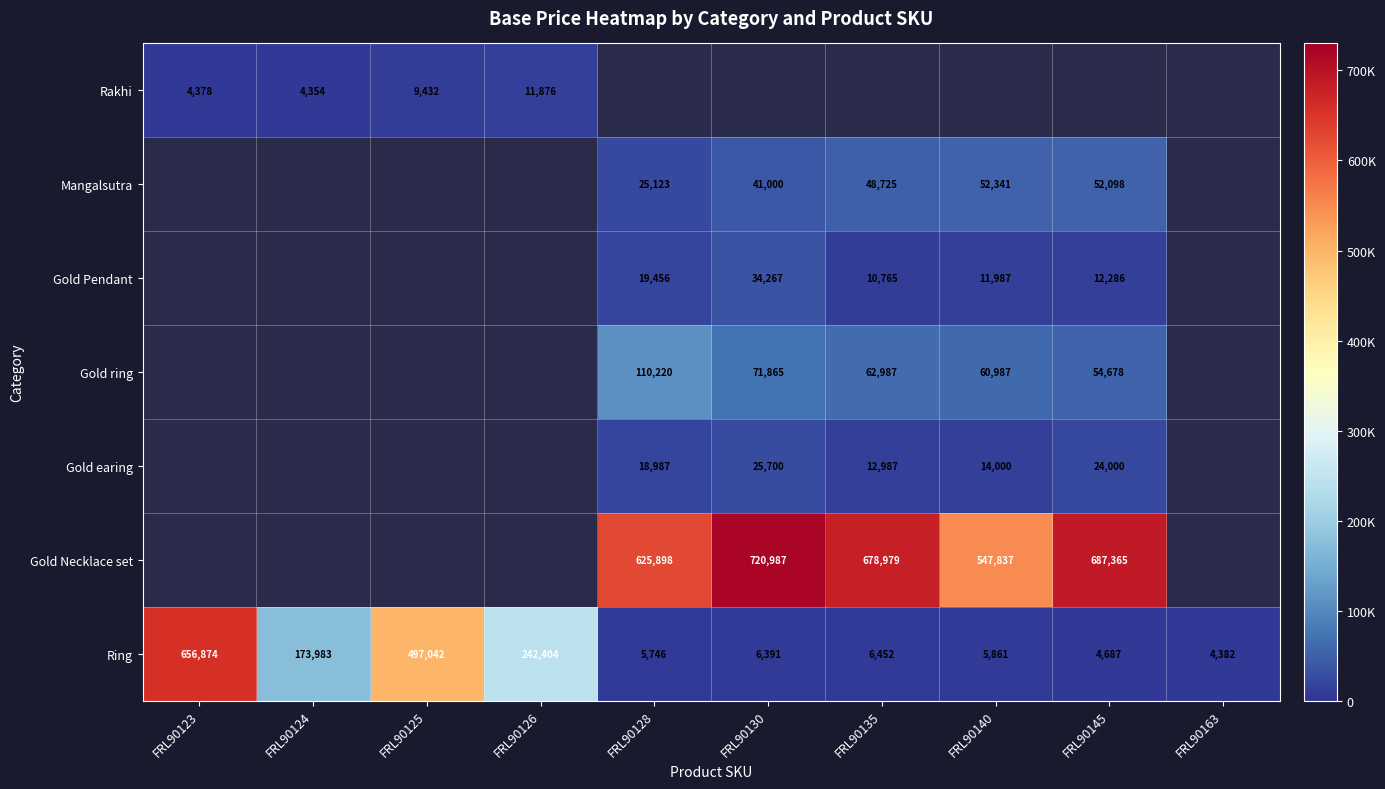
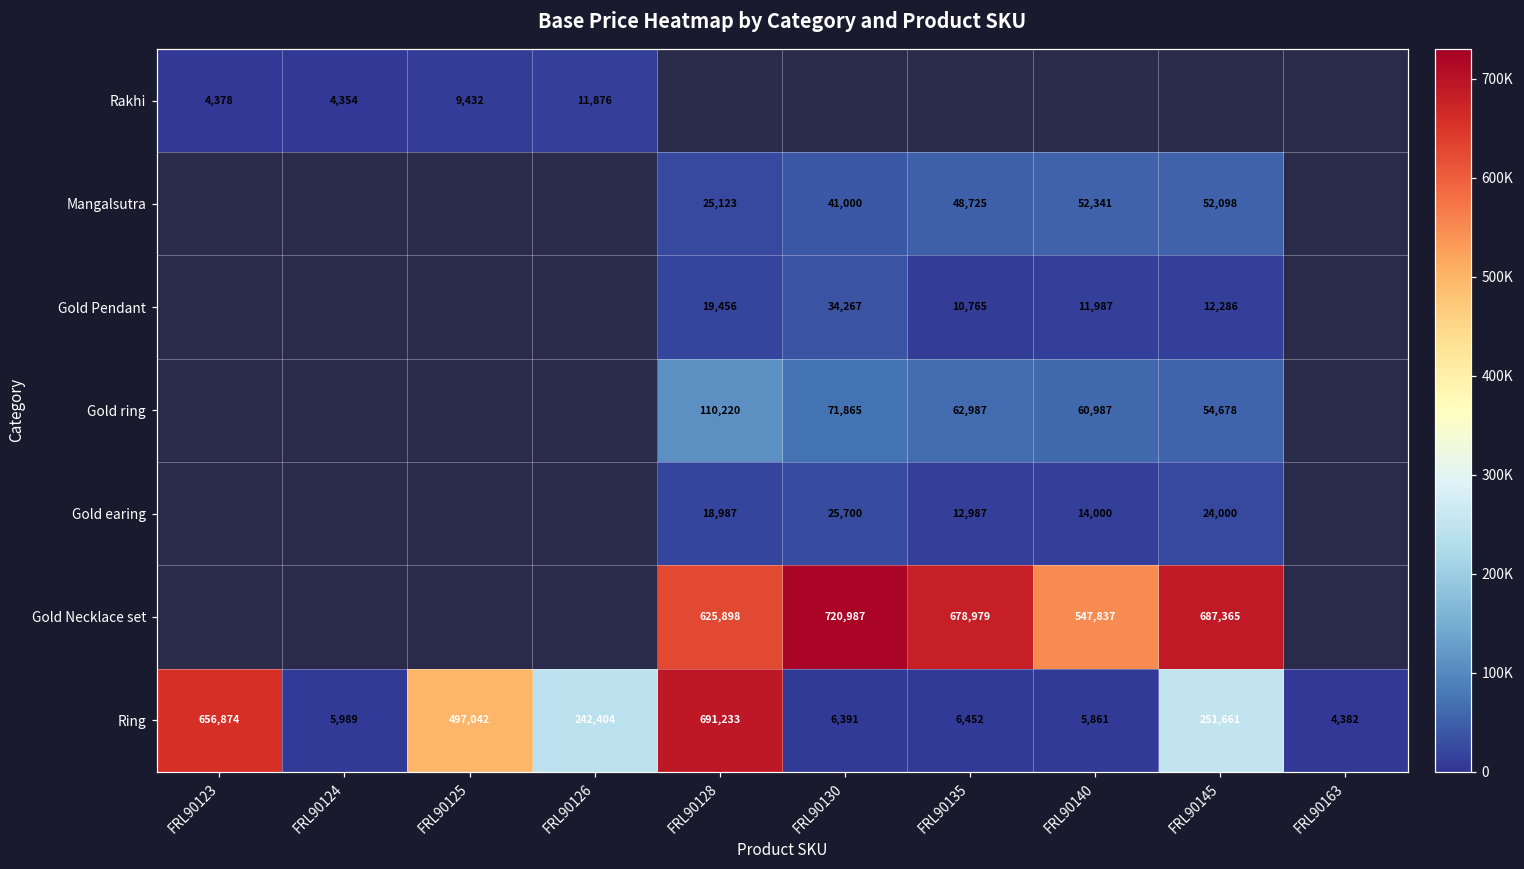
  {
    "Rakhi": {
      "FRL90123": "4,378",
      "FRL90124": "4,354",
      "FRL90125": "9,432",
      "FRL90126": "11,876"
    },
    "Mangalsutra": {
      "FRL90128": "25,123",
      "FRL90130": "41,000",
      "FRL90135": "48,725",
      "FRL90140": "52,341",
      "FRL90145": "52,098"
    },
    "Gold Pendant": {
      "FRL90128": "19,456",
      "FRL90130": "34,267",
      "FRL90135": "10,765",
      "FRL90140": "11,987",
      "FRL90145": "12,286"
    },
    "Gold ring": {
      "FRL90128": "110,220",
      "FRL90130": "71,865",
      "FRL90135": "62,987",
      "FRL90140": "60,987",
      "FRL90145": "54,678"
    },
    "Gold earing": {
      "FRL90128": "18,987",
      "FRL90130": "25,700",
      "FRL90135": "12,987",
      "FRL90140": "14,000",
      "FRL90145": "24,000"
    },
    "Gold Necklace set": {
      "FRL90128": "625,898",
      "FRL90130": "720,987",
      "FRL90135": "678,979",
      "FRL90140": "547,837",
      "FRL90145": "687,365"
    },
    "Ring": {
      "FRL90123": "656,874",
-     "FRL90124": "173,983",
+     "FRL90124": "5,989",
      "FRL90125": "497,042",
      "FRL90126": "242,404",
-     "FRL90128": "5,746",
+     "FRL90128": "691,233",
      "FRL90130": "6,391",
      "FRL90135": "6,452",
      "FRL90140": "5,861",
-     "FRL90145": "4,687",
+     "FRL90145": "251,661",
      "FRL90163": "4,382"
    }
  }
